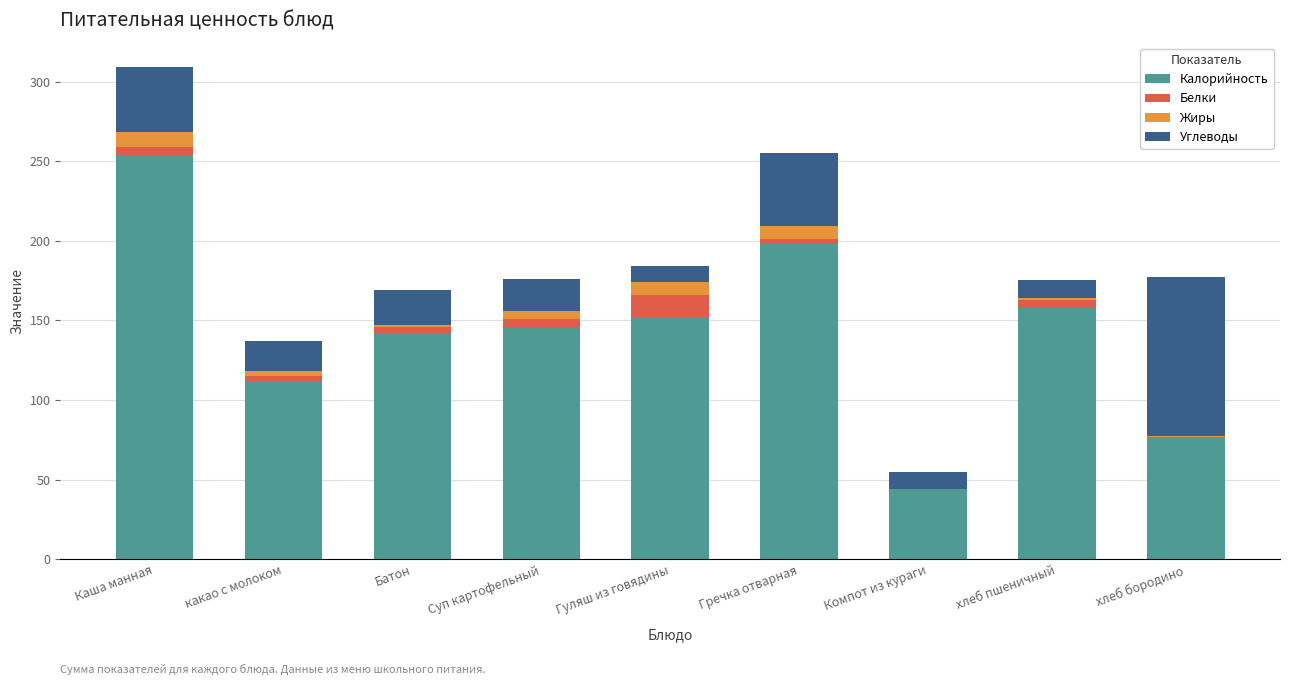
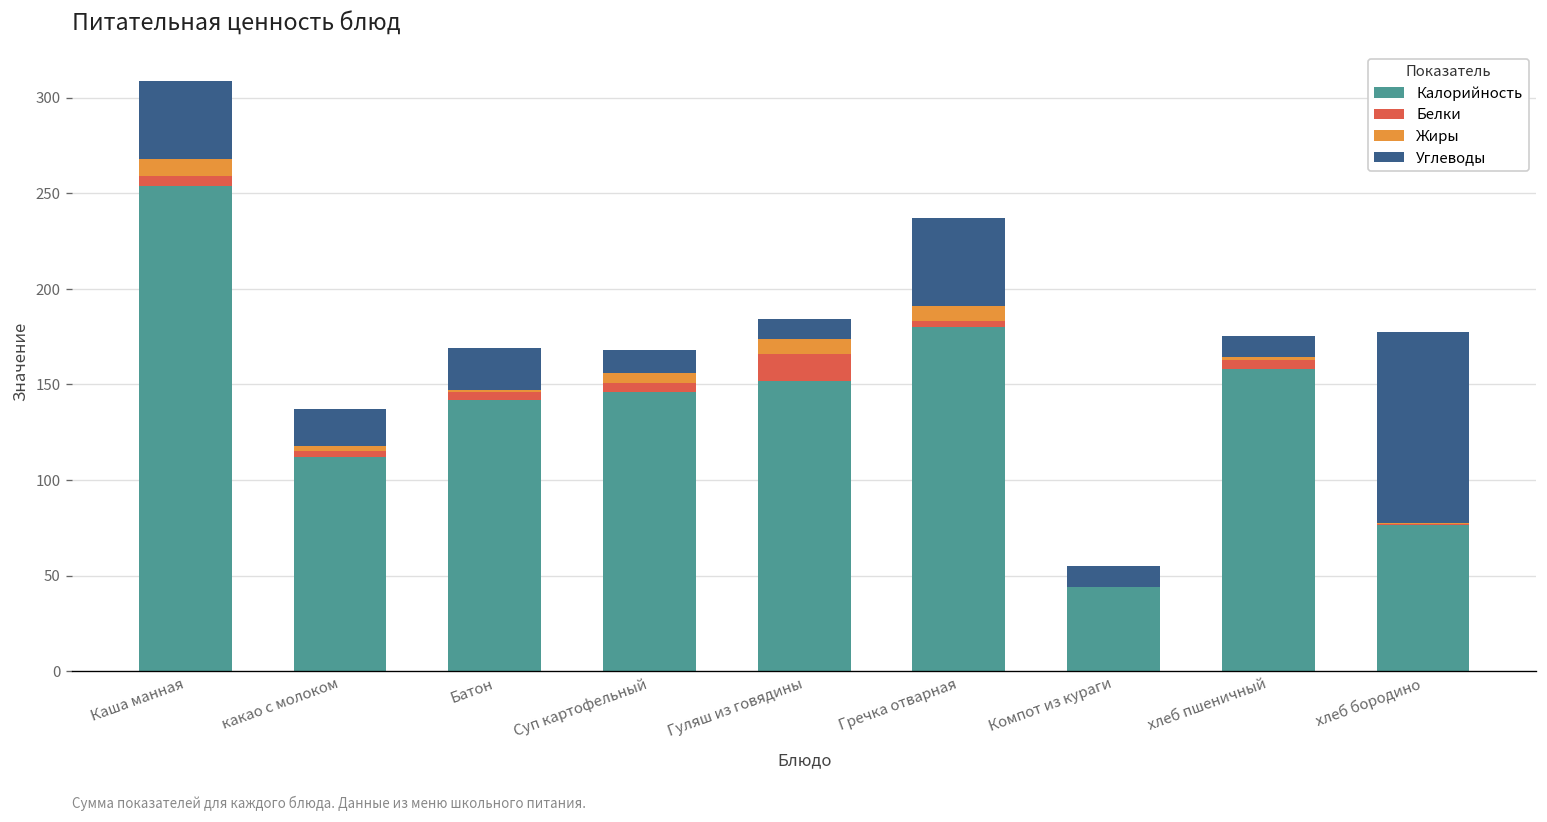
  {
    "Калорийность": {
      "Каша манная": 254,
      "какао с молоком": 112,
      "Батон": 142,
      "Суп картофельный": 146,
      "Гуляш из говядины": 152,
-     "Гречка отварная": 198,
+     "Гречка отварная": 180,
      "Компот из кураги": 44,
      "хлеб пшеничный": 158,
      "хлеб бородино": 77
    },
    "Углеводы": {
      "Каша манная": 41,
      "какао с молоком": 19,
      "Батон": 22,
-     "Суп картофельный": 20,
+     "Суп картофельный": 12,
      "Гуляш из говядины": 10,
      "Гречка отварная": 46,
      "Компот из кураги": 11,
      "хлеб пшеничный": 11,
      "хлеб бородино": 100
    }
  }
